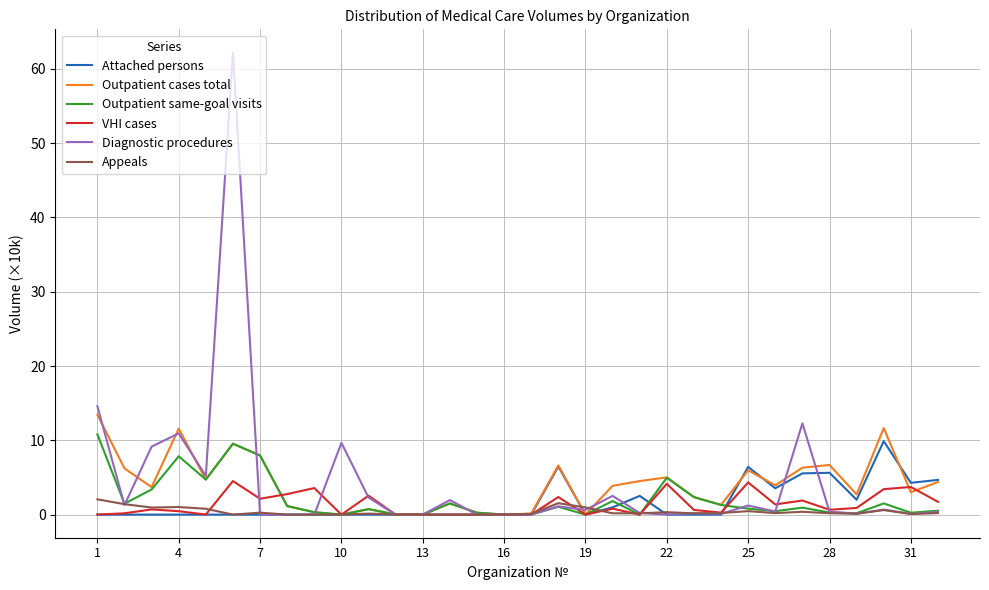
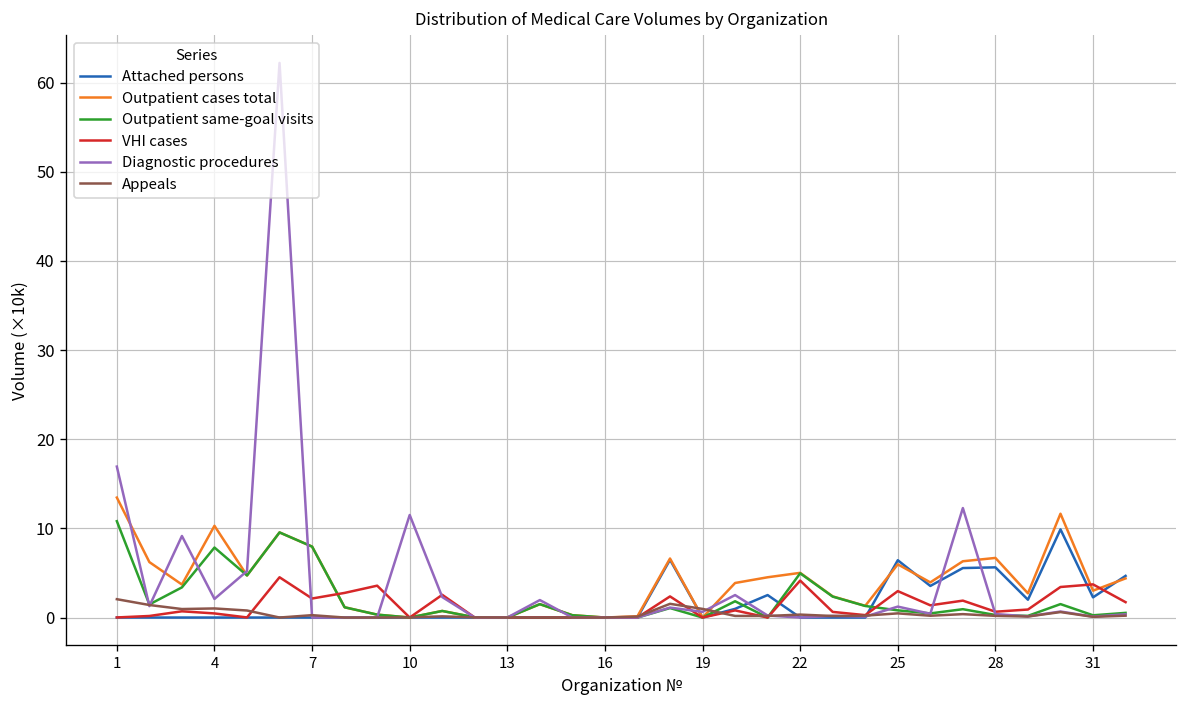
  {
    "Attached persons": {
      "4": 0,
      "25": 6,
      "28": 6,
-     "31": 4
+     "31": 2
    },
    "Outpatient cases total": {
      "1": 13,
-     "4": 12,
+     "4": 10,
      "25": 6,
      "28": 7,
      "31": 3
    },
    "Outpatient same-goal visits": {
      "1": 11,
      "4": 8
    },
    "VHI cases": {
      "4": 0,
      "7": 2,
      "22": 4,
-     "25": 4,
+     "25": 3,
      "31": 4
    },
    "Diagnostic procedures": {
-     "1": 15,
-     "4": 11,
-     "10": 10,
+     "1": 17,
+     "4": 2,
+     "10": 12,
      "25": 1
    },
    "Appeals": {
      "1": 2,
      "4": 1
    }
  }
